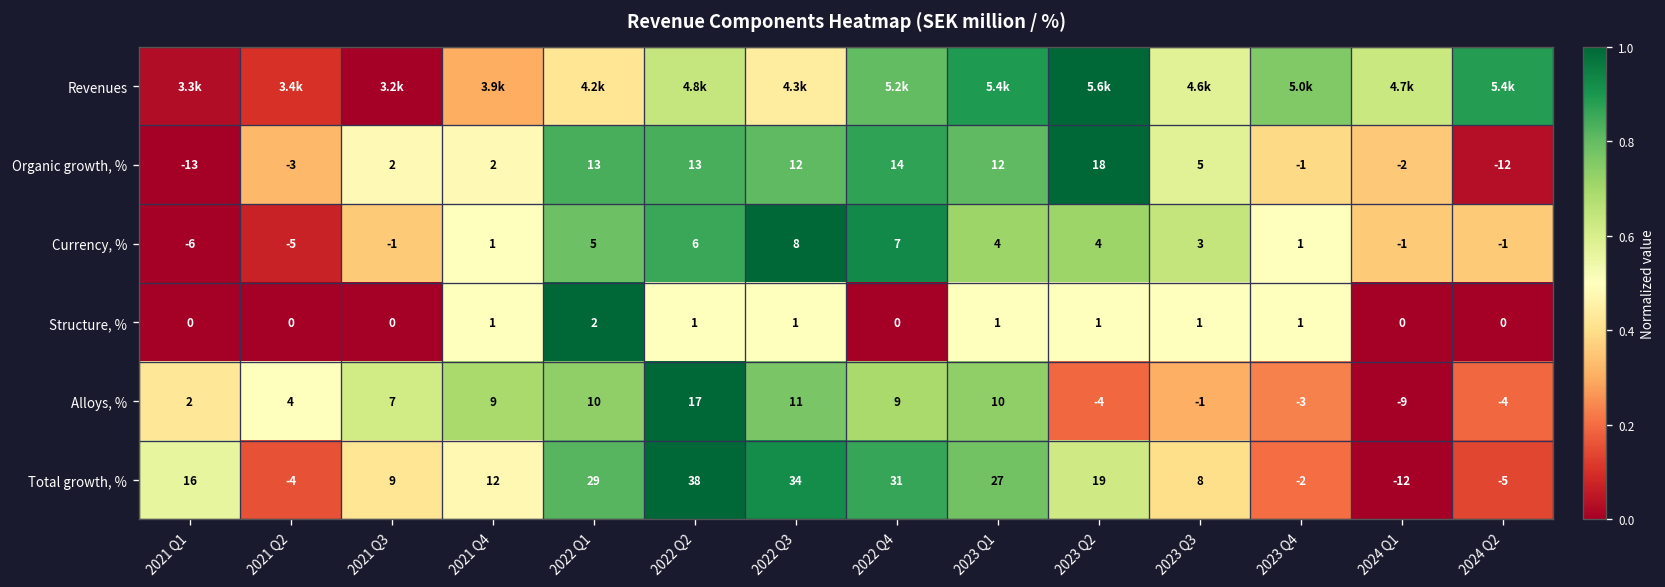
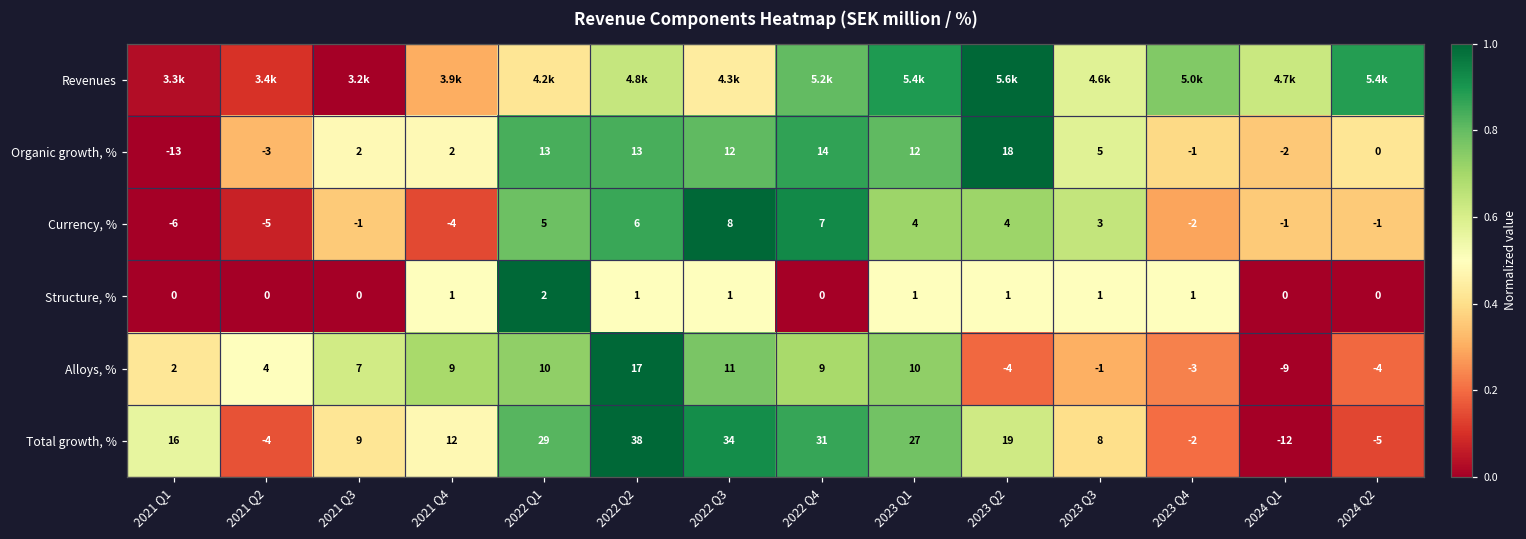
  {
    "Revenues": {
      "2021 Q1": "3.3k",
      "2021 Q2": "3.4k",
      "2021 Q3": "3.2k",
      "2021 Q4": "3.9k",
      "2022 Q1": "4.2k",
      "2022 Q2": "4.8k",
      "2022 Q3": "4.3k",
      "2022 Q4": "5.2k",
      "2023 Q1": "5.4k",
      "2023 Q2": "5.6k",
      "2023 Q3": "4.6k",
      "2023 Q4": "5.0k",
      "2024 Q1": "4.7k",
      "2024 Q2": "5.4k"
    },
    "Organic growth, %": {
      "2021 Q1": "-13",
      "2021 Q2": "-3",
      "2021 Q3": "2",
      "2021 Q4": "2",
      "2022 Q1": "13",
      "2022 Q2": "13",
      "2022 Q3": "12",
      "2022 Q4": "14",
      "2023 Q1": "12",
      "2023 Q2": "18",
      "2023 Q3": "5",
      "2023 Q4": "-1",
      "2024 Q1": "-2",
-     "2024 Q2": "-12"
+     "2024 Q2": "0"
    },
    "Currency, %": {
      "2021 Q1": "-6",
      "2021 Q2": "-5",
      "2021 Q3": "-1",
-     "2021 Q4": "1",
+     "2021 Q4": "-4",
      "2022 Q1": "5",
      "2022 Q2": "6",
      "2022 Q3": "8",
      "2022 Q4": "7",
      "2023 Q1": "4",
      "2023 Q2": "4",
      "2023 Q3": "3",
-     "2023 Q4": "1",
+     "2023 Q4": "-2",
      "2024 Q1": "-1",
      "2024 Q2": "-1"
    },
    "Structure, %": {
      "2021 Q1": "0",
      "2021 Q2": "0",
      "2021 Q3": "0",
      "2021 Q4": "1",
      "2022 Q1": "2",
      "2022 Q2": "1",
      "2022 Q3": "1",
      "2022 Q4": "0",
      "2023 Q1": "1",
      "2023 Q2": "1",
      "2023 Q3": "1",
      "2023 Q4": "1",
      "2024 Q1": "0",
      "2024 Q2": "0"
    },
    "Alloys, %": {
      "2021 Q1": "2",
      "2021 Q2": "4",
      "2021 Q3": "7",
      "2021 Q4": "9",
      "2022 Q1": "10",
      "2022 Q2": "17",
      "2022 Q3": "11",
      "2022 Q4": "9",
      "2023 Q1": "10",
      "2023 Q2": "-4",
      "2023 Q3": "-1",
      "2023 Q4": "-3",
      "2024 Q1": "-9",
      "2024 Q2": "-4"
    },
    "Total growth, %": {
      "2021 Q1": "16",
      "2021 Q2": "-4",
      "2021 Q3": "9",
      "2021 Q4": "12",
      "2022 Q1": "29",
      "2022 Q2": "38",
      "2022 Q3": "34",
      "2022 Q4": "31",
      "2023 Q1": "27",
      "2023 Q2": "19",
      "2023 Q3": "8",
      "2023 Q4": "-2",
      "2024 Q1": "-12",
      "2024 Q2": "-5"
    }
  }
